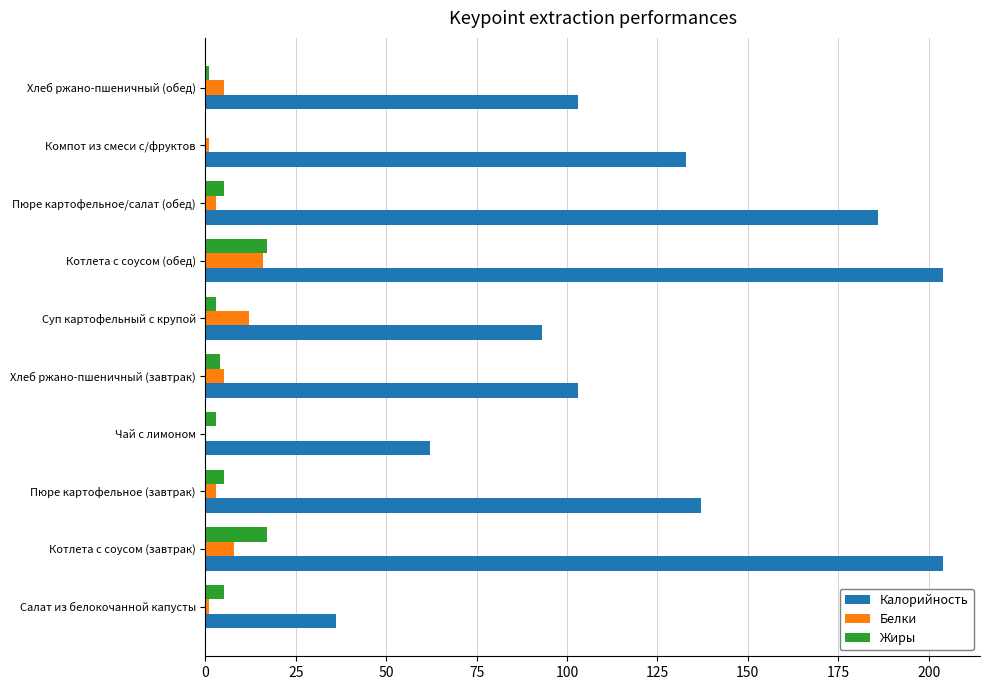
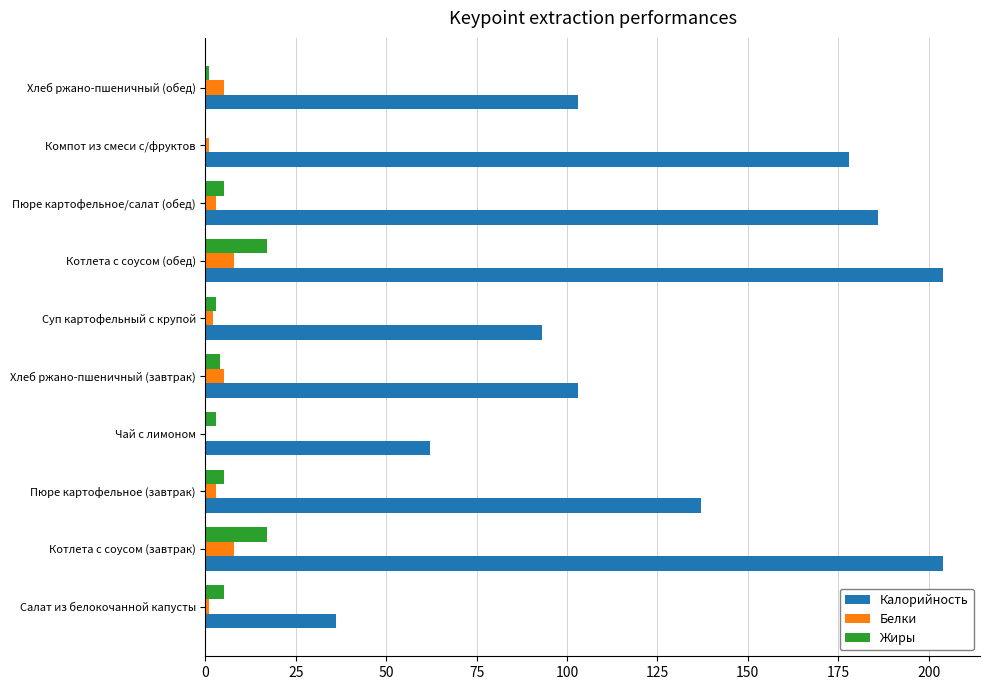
  {
    "Калорийность": {
      "Хлеб ржано-пшеничный (обед)": 103,
-     "Компот из смеси с/фруктов": 133,
+     "Компот из смеси с/фруктов": 178,
      "Пюре картофельное/салат (обед)": 186,
      "Котлета с соусом (обед)": 204,
      "Суп картофельный с крупой": 93,
      "Хлеб ржано-пшеничный (завтрак)": 103,
      "Чай с лимоном": 62,
      "Пюре картофельное (завтрак)": 137,
      "Котлета с соусом (завтрак)": 204,
      "Салат из белокочанной капусты": 36
    },
    "Белки": {
      "Хлеб ржано-пшеничный (обед)": 5,
      "Компот из смеси с/фруктов": 1,
      "Пюре картофельное/салат (обед)": 3,
-     "Котлета с соусом (обед)": 16,
-     "Суп картофельный с крупой": 12,
+     "Котлета с соусом (обед)": 8,
+     "Суп картофельный с крупой": 2,
      "Хлеб ржано-пшеничный (завтрак)": 5,
      "Чай с лимоном": 0,
      "Пюре картофельное (завтрак)": 3,
      "Котлета с соусом (завтрак)": 8,
      "Салат из белокочанной капусты": 1
    },
    "Жиры": {
      "Хлеб ржано-пшеничный (обед)": 1,
      "Компот из смеси с/фруктов": 0,
      "Пюре картофельное/салат (обед)": 5,
      "Котлета с соусом (обед)": 17,
      "Суп картофельный с крупой": 3,
      "Хлеб ржано-пшеничный (завтрак)": 4,
      "Чай с лимоном": 3,
      "Пюре картофельное (завтрак)": 5,
      "Котлета с соусом (завтрак)": 17,
      "Салат из белокочанной капусты": 5
    }
  }
